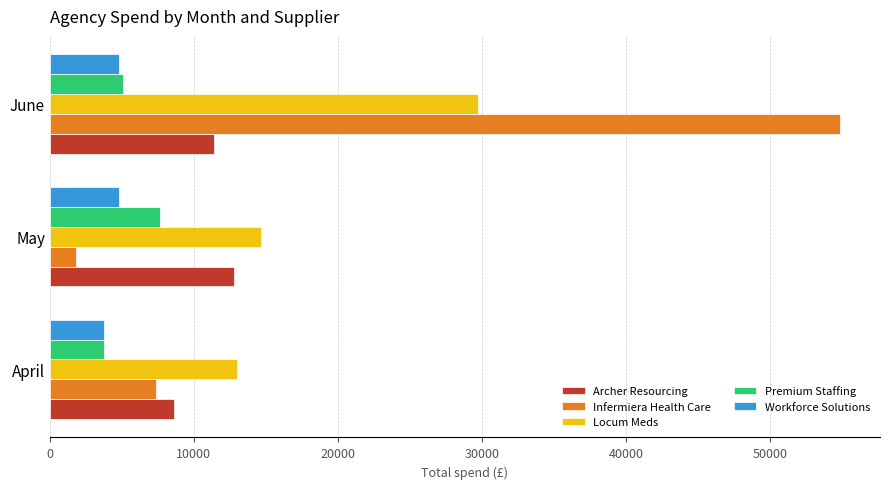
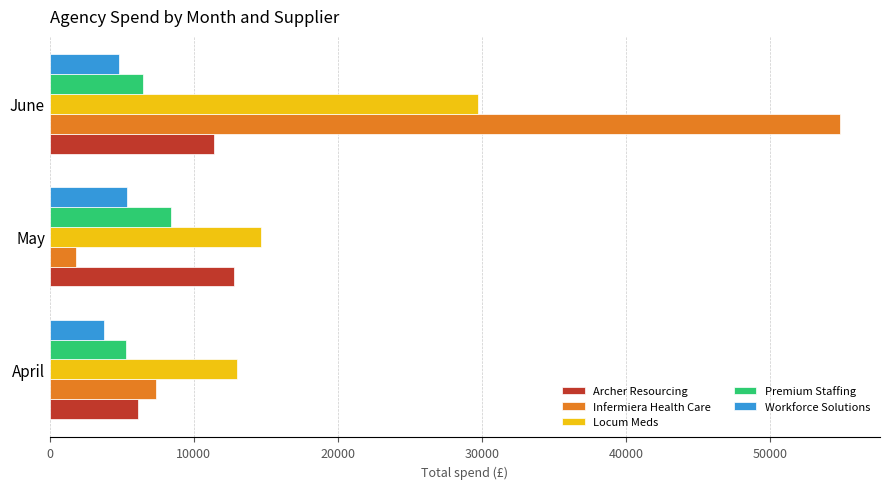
  {
    "Archer Resourcing": {
      "June": 11400,
      "May": 12800,
-     "April": 8600
+     "April": 6100
    },
    "Infermiera Health Care": {
      "June": 54900,
      "May": 1800,
      "April": 7400
    },
    "Locum Meds": {
      "June": 29800,
      "May": 14600,
      "April": 13000
    },
    "Premium Staffing": {
-     "June": 5100,
-     "May": 7700,
-     "April": 3800
+     "June": 6500,
+     "May": 8400,
+     "April": 5300
    },
    "Workforce Solutions": {
      "June": 4800,
-     "May": 4800,
+     "May": 5400,
      "April": 3800
    }
  }
